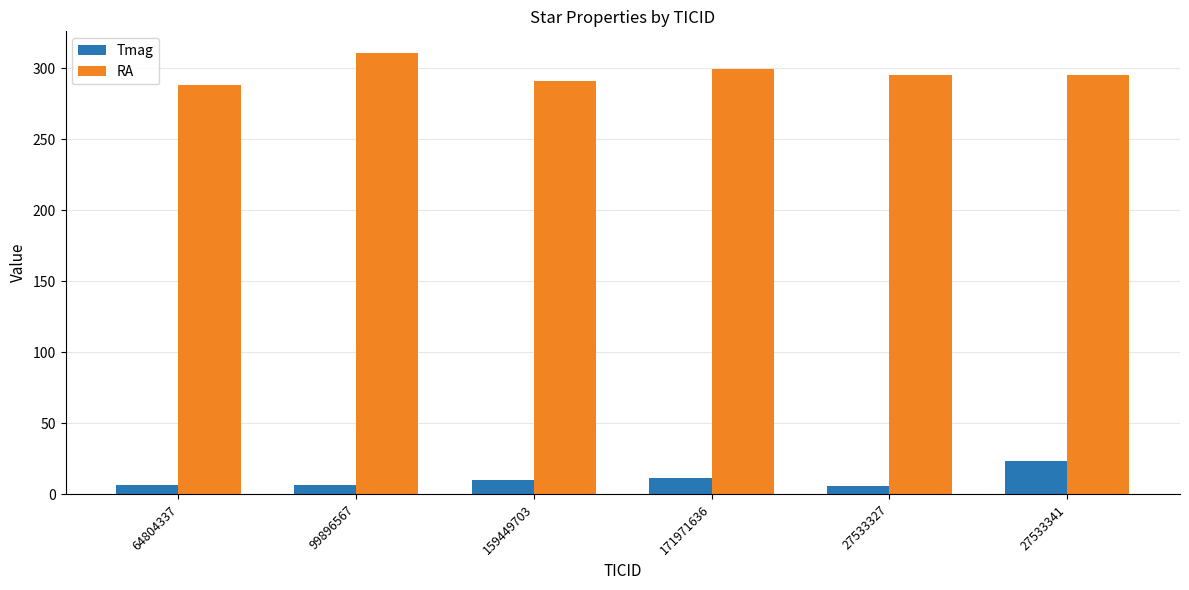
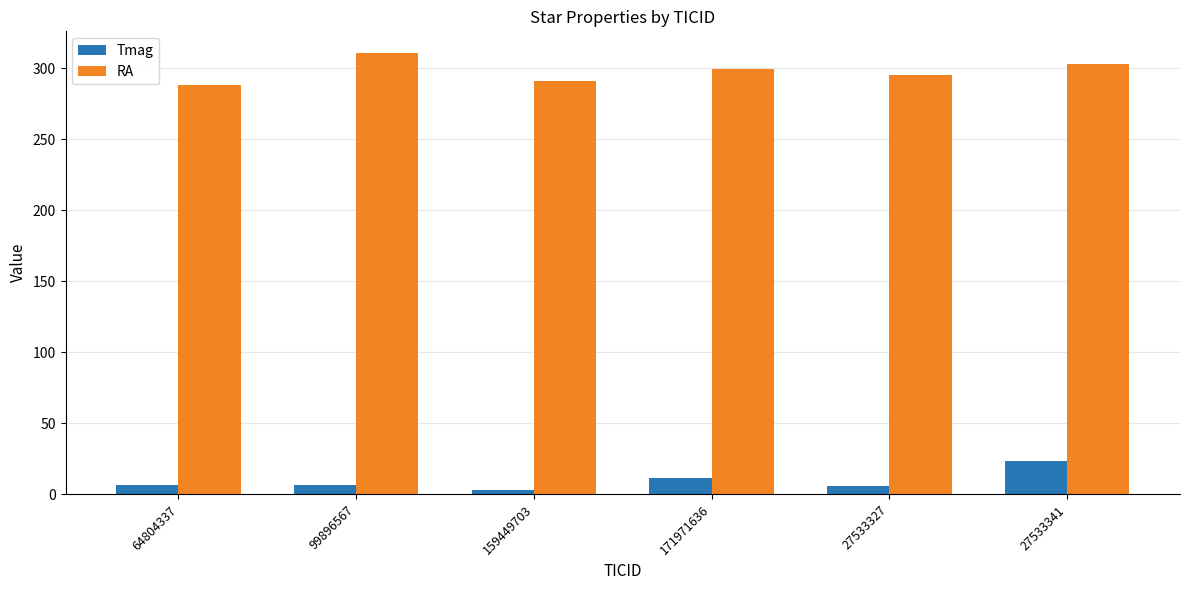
  {
    "Tmag": {
      "64804337": 6,
      "99896567": 7,
-     "159449703": 10,
+     "159449703": 3,
      "171971636": 12,
      "27533327": 6,
      "27533341": 24
    },
    "RA": {
      "64804337": 288,
      "99896567": 310,
      "159449703": 291,
      "171971636": 299,
      "27533327": 295,
-     "27533341": 295
+     "27533341": 303
    }
  }
